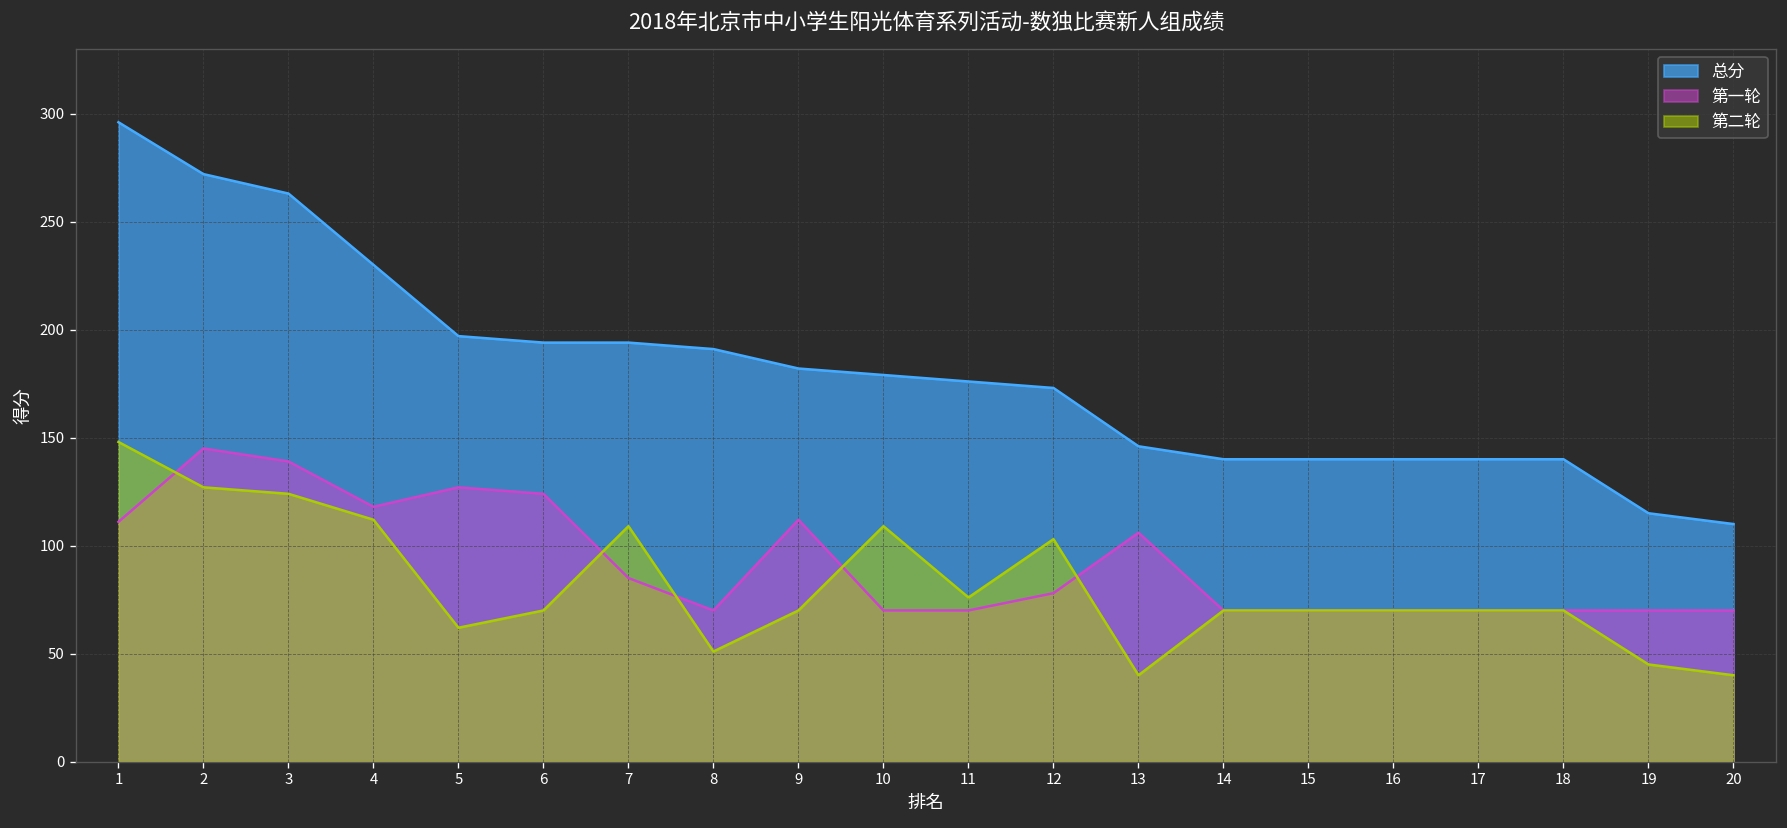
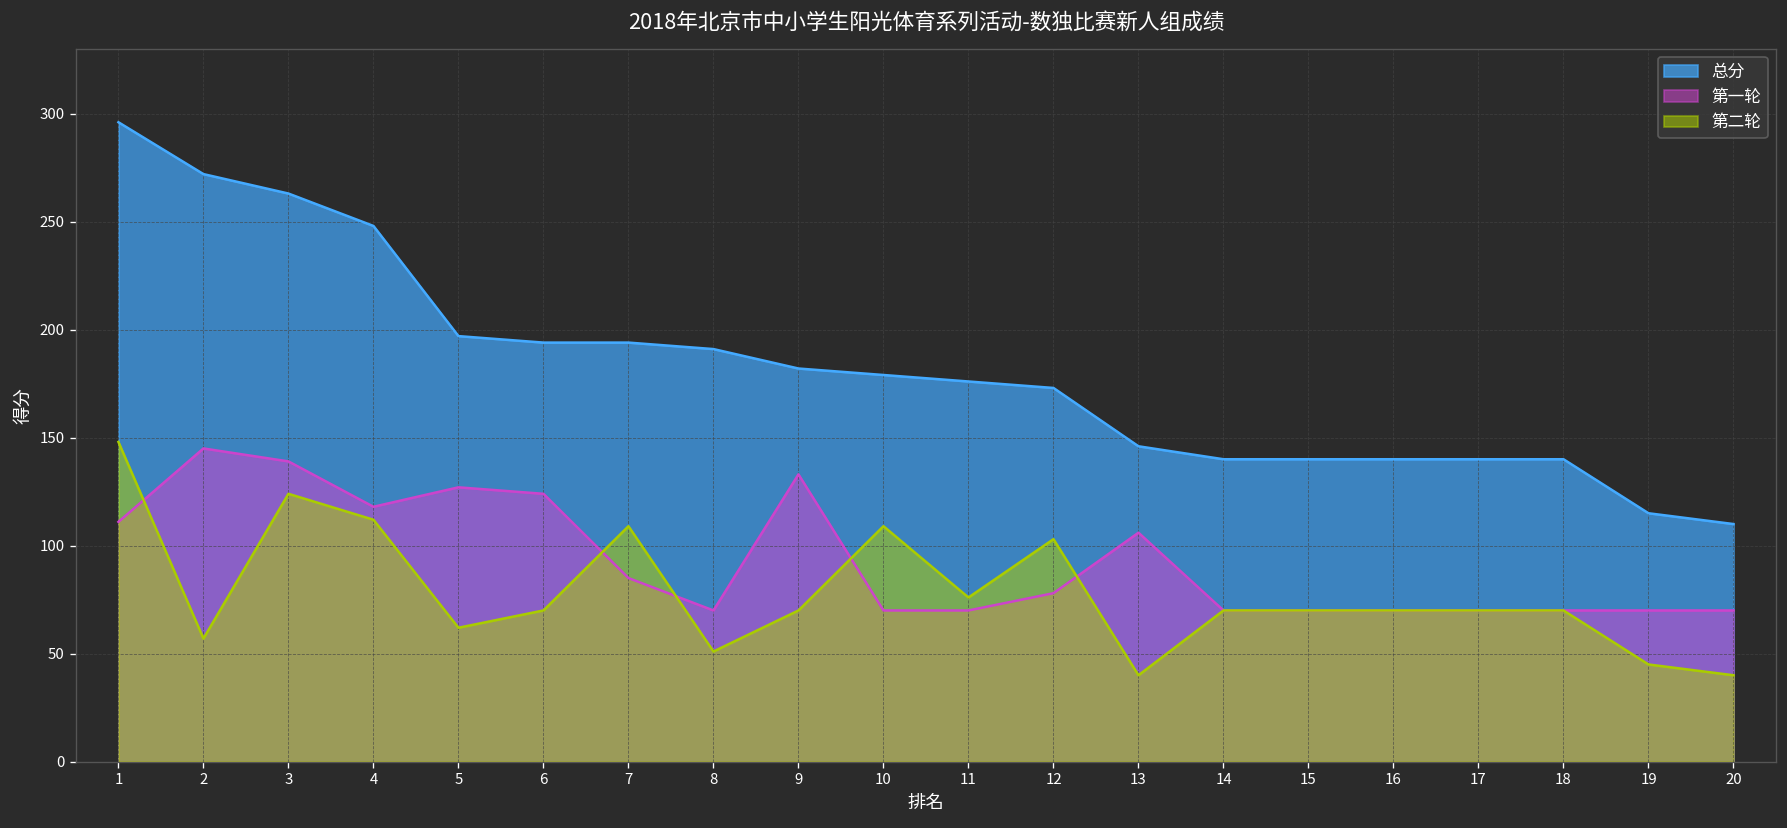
  {
    "总分": {
      "1": 296,
      "2": 272,
      "3": 263,
-     "4": 230,
+     "4": 248,
      "5": 197,
      "6": 194,
      "7": 194,
      "8": 191,
      "9": 182,
      "10": 179,
      "11": 176,
      "12": 173,
      "13": 146,
      "14": 140,
      "15": 140,
      "16": 140,
      "17": 140,
      "18": 140,
      "19": 115,
      "20": 110
    },
    "第一轮": {
      "1": 111,
      "2": 145,
      "3": 139,
      "4": 118,
      "5": 127,
      "6": 124,
      "7": 85,
      "8": 70,
-     "9": 112,
+     "9": 133,
      "10": 70,
      "11": 70,
      "12": 78,
      "13": 106,
      "19": 70,
      "20": 70
    },
    "第二轮": {
      "1": 148,
-     "2": 127,
+     "2": 57,
      "3": 124,
      "4": 112,
      "5": 62,
      "6": 70,
      "7": 109,
      "8": 51,
      "9": 70,
      "10": 109,
      "11": 76,
      "12": 103,
      "13": 40,
      "19": 45,
      "20": 40
    }
  }
